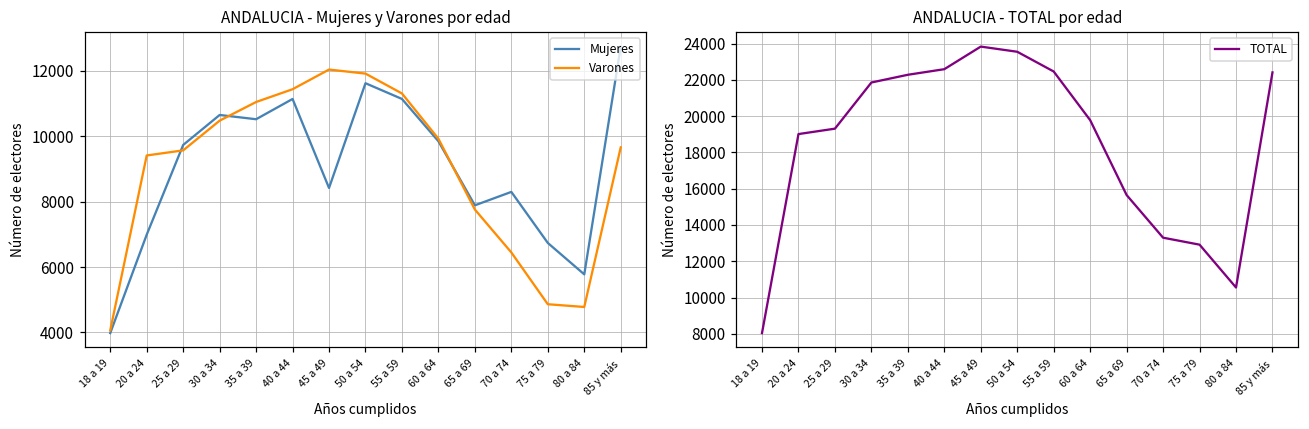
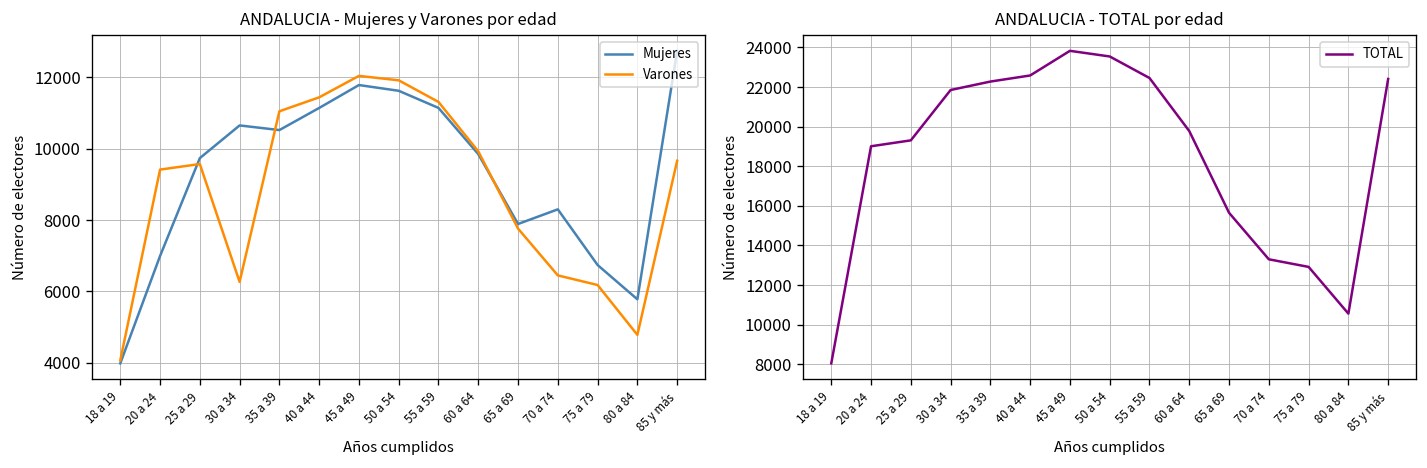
  {
    "ANDALUCIA - Mujeres y Varones por edad": {
      "Mujeres": {
        "20 a 24": 7000,
        "25 a 29": 9700,
        "30 a 34": 10700,
        "35 a 39": 10500,
        "40 a 44": 11100,
-       "45 a 49": 8400,
+       "45 a 49": 11800,
        "50 a 54": 11600,
        "55 a 59": 11100,
        "65 a 69": 7900,
        "70 a 74": 8300,
        "75 a 79": 6700,
        "80 a 84": 5800
      },
      "Varones": {
        "20 a 24": 9400,
        "25 a 29": 9600,
-       "30 a 34": 10500,
+       "30 a 34": 6300,
        "35 a 39": 11100,
        "40 a 44": 11400,
        "45 a 49": 12000,
        "50 a 54": 11900,
        "55 a 59": 11300,
        "65 a 69": 7800,
        "70 a 74": 6400,
-       "75 a 79": 4900,
+       "75 a 79": 6200,
        "80 a 84": 4800,
        "85 y más": 9700
      }
    },
    "ANDALUCIA - TOTAL por edad": {
      "18 a 19": 8000,
      "20 a 24": 19000,
      "25 a 29": 19300,
      "30 a 34": 21900,
      "35 a 39": 22300,
      "40 a 44": 22600,
      "45 a 49": 23800,
      "50 a 54": 23500,
      "55 a 59": 22500,
      "60 a 64": 19800,
      "65 a 69": 15600,
      "70 a 74": 13300,
      "75 a 79": 12900,
      "80 a 84": 10600,
      "85 y más": 22400
    }
  }
